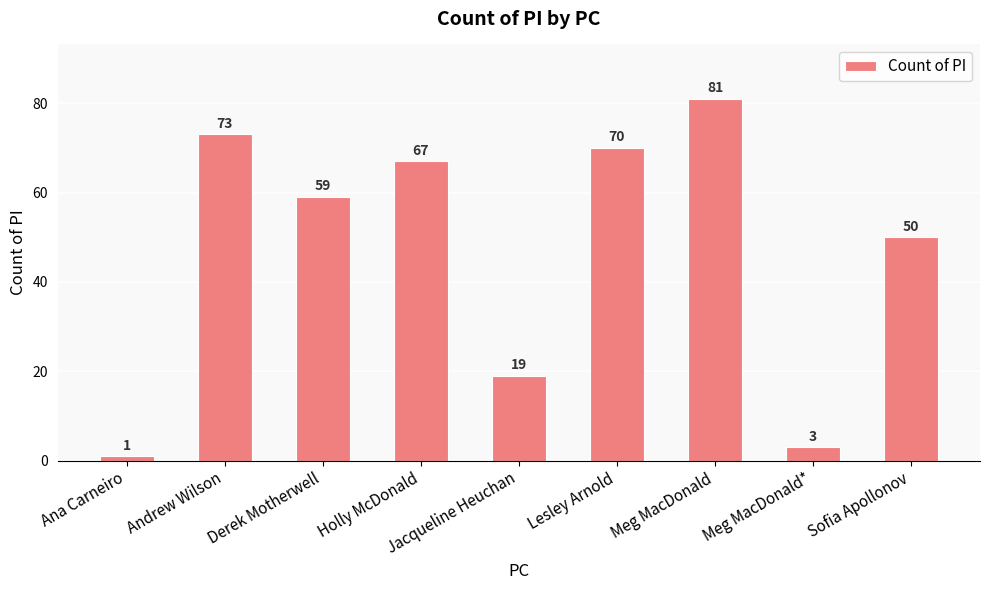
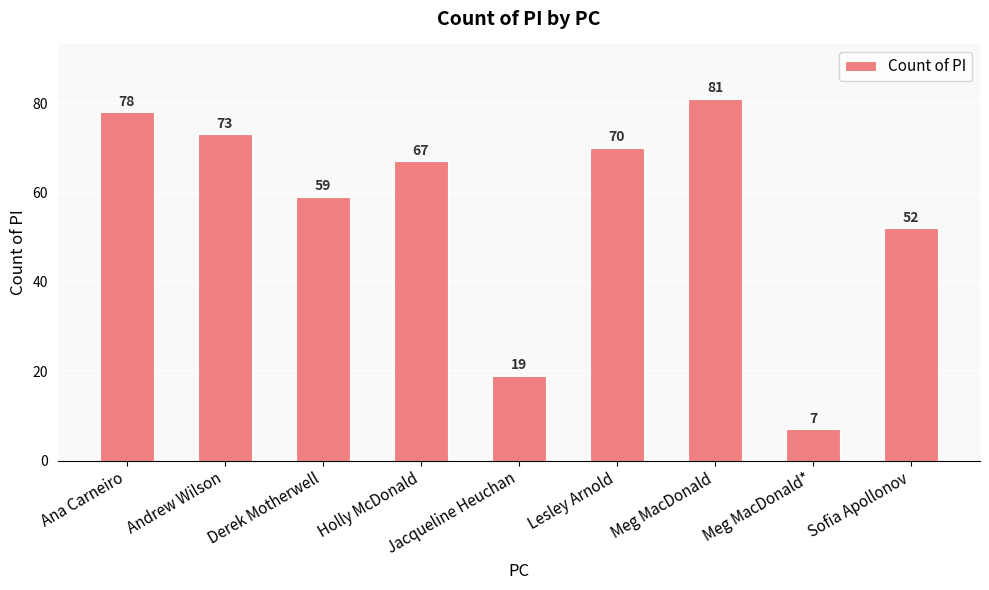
  {
-   "Ana Carneiro": 1,
+   "Ana Carneiro": 78,
    "Andrew Wilson": 73,
    "Derek Motherwell": 59,
    "Holly McDonald": 67,
    "Jacqueline Heuchan": 19,
    "Lesley Arnold": 70,
    "Meg MacDonald": 81,
-   "Meg MacDonald*": 3,
-   "Sofia Apollonov": 50
+   "Meg MacDonald*": 7,
+   "Sofia Apollonov": 52
  }
